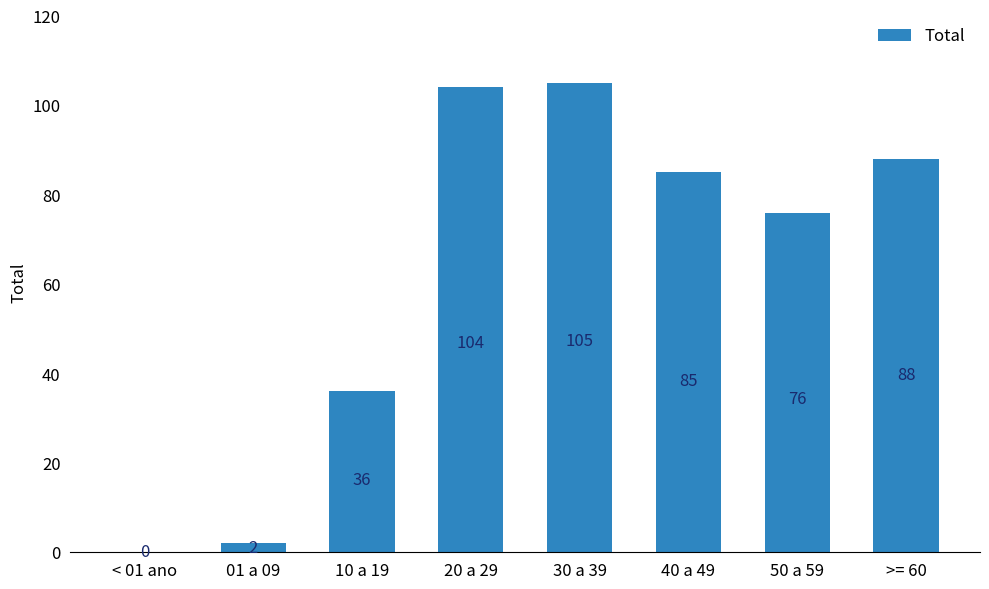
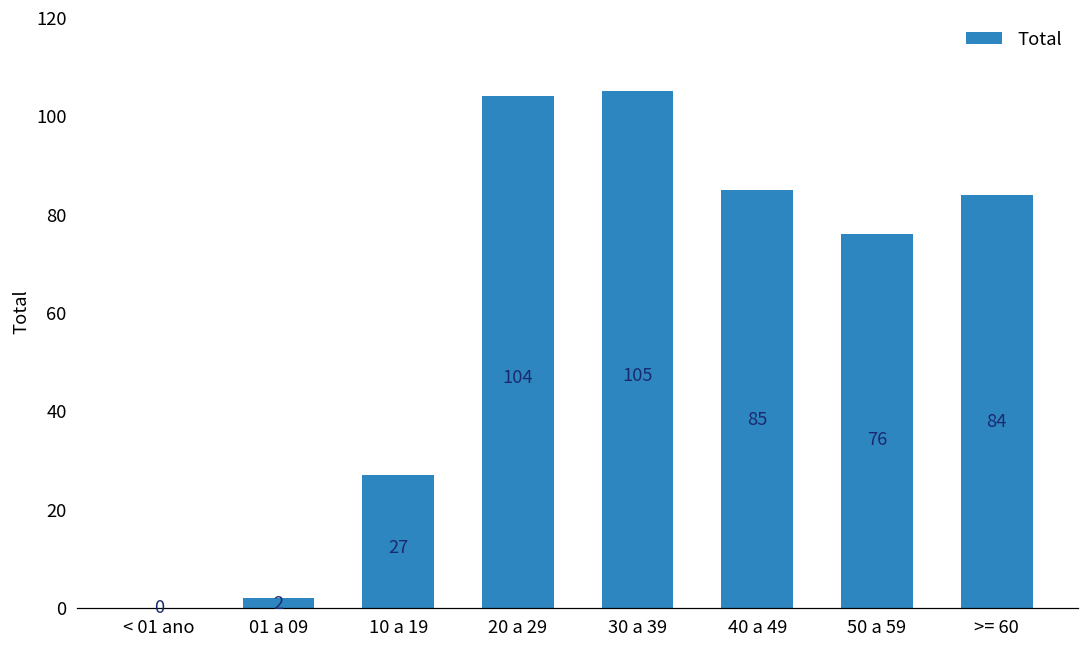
  {
    "< 01 ano": 0,
    "01 a 09": 2,
-   "10 a 19": 36,
+   "10 a 19": 27,
    "20 a 29": 104,
    "30 a 39": 105,
    "40 a 49": 85,
    "50 a 59": 76,
-   ">= 60": 88
+   ">= 60": 84
  }
